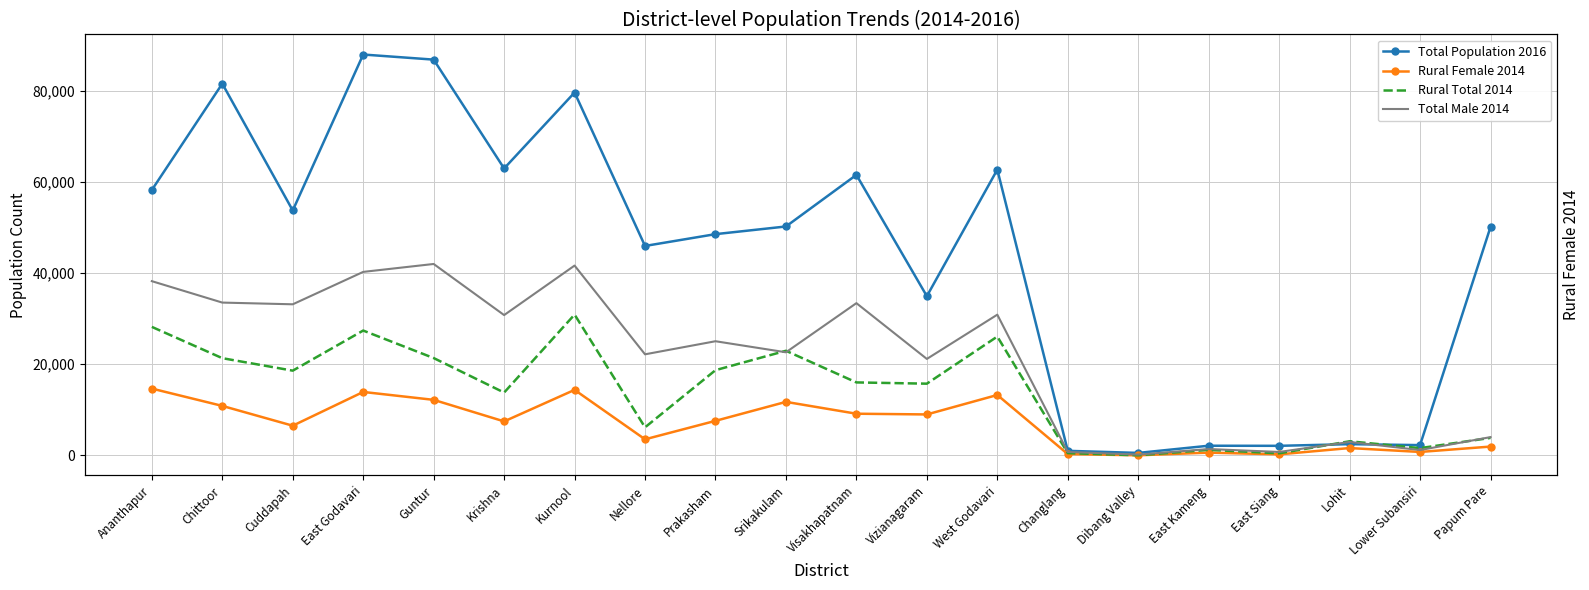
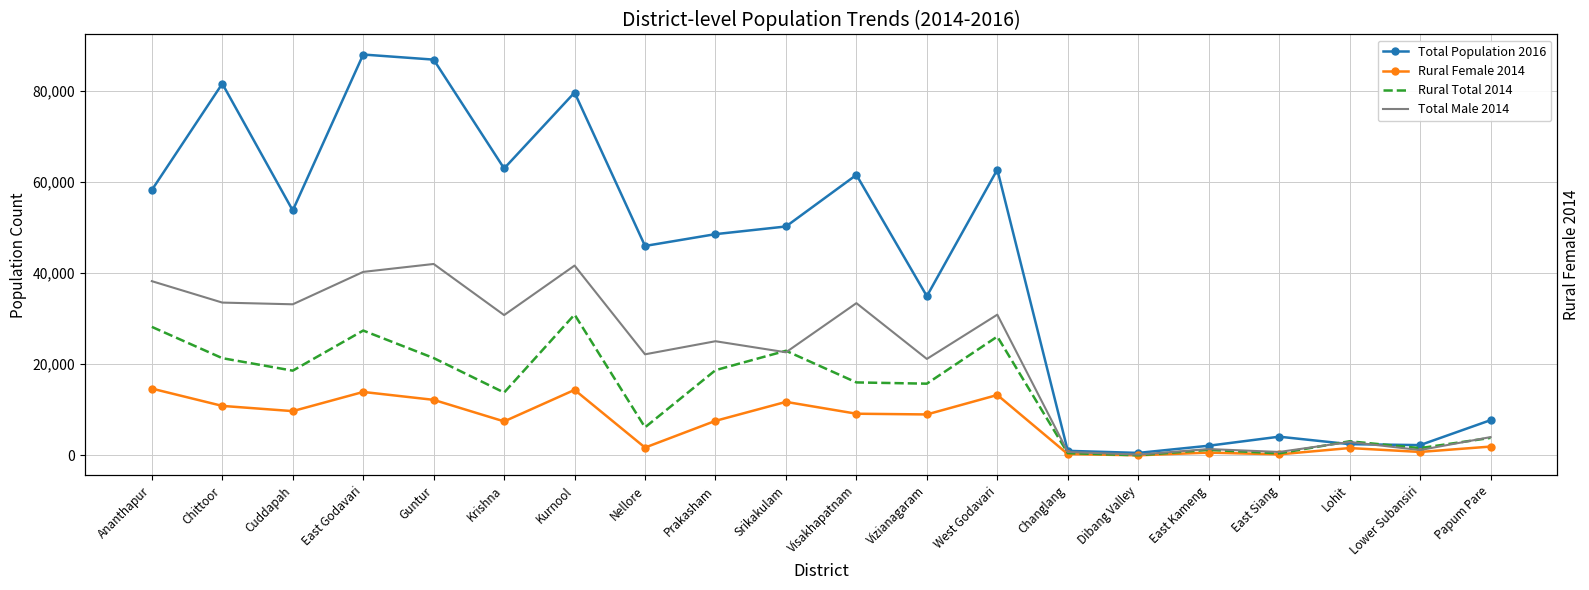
  {
    "Total Population 2016": {
      "Ananthapur": "58,000",
      "Chittoor": "82,000",
      "Cuddapah": "54,000",
      "East Godavari": "88,000",
      "Guntur": "87,000",
      "Krishna": "63,000",
      "Kurnool": "80,000",
      "Nellore": "46,000",
      "Prakasham": "49,000",
      "Srikakulam": "50,000",
      "Visakhapatnam": "62,000",
      "Vizianagaram": "35,000",
      "West Godavari": "63,000",
      "East Kameng": "2,000",
-     "East Siang": "2,000",
+     "East Siang": "4,000",
      "Lower Subansiri": "2,000",
-     "Papum Pare": "50,000"
+     "Papum Pare": "8,000"
    },
    "Rural Female 2014": {
      "Ananthapur": "15,000",
      "Chittoor": "11,000",
-     "Cuddapah": "6,000",
+     "Cuddapah": "10,000",
      "East Godavari": "14,000",
      "Guntur": "12,000",
      "Krishna": "7,000",
      "Kurnool": "14,000",
-     "Nellore": "4,000",
+     "Nellore": "2,000",
      "Prakasham": "8,000",
      "Srikakulam": "12,000",
      "Visakhapatnam": "9,000",
      "Vizianagaram": "9,000",
      "West Godavari": "13,000",
      "East Kameng": "1,000",
      "Lohit": "2,000",
      "Papum Pare": "2,000"
    },
    "Rural Total 2014": {
      "Ananthapur": "28,000",
      "Chittoor": "21,000",
      "Cuddapah": "19,000",
      "East Godavari": "27,000",
      "Guntur": "21,000",
      "Krishna": "14,000",
      "Kurnool": "31,000",
      "Nellore": "6,000",
      "Prakasham": "19,000",
      "Visakhapatnam": "16,000",
      "Vizianagaram": "16,000",
      "West Godavari": "26,000"
    },
    "Total Male 2014": {
      "Ananthapur": "38,000",
      "Chittoor": "34,000",
      "Cuddapah": "33,000",
      "East Godavari": "40,000",
      "Guntur": "42,000",
      "Krishna": "31,000",
      "Kurnool": "42,000",
      "Nellore": "22,000",
      "Prakasham": "25,000",
      "Visakhapatnam": "33,000",
      "Vizianagaram": "21,000",
      "West Godavari": "31,000"
    }
  }
